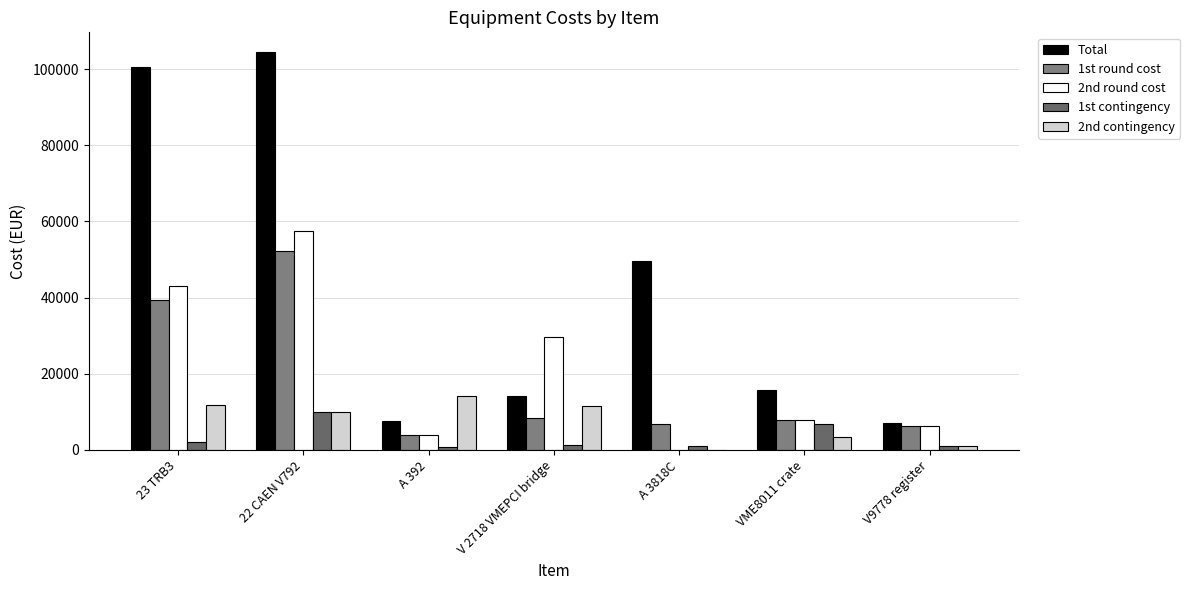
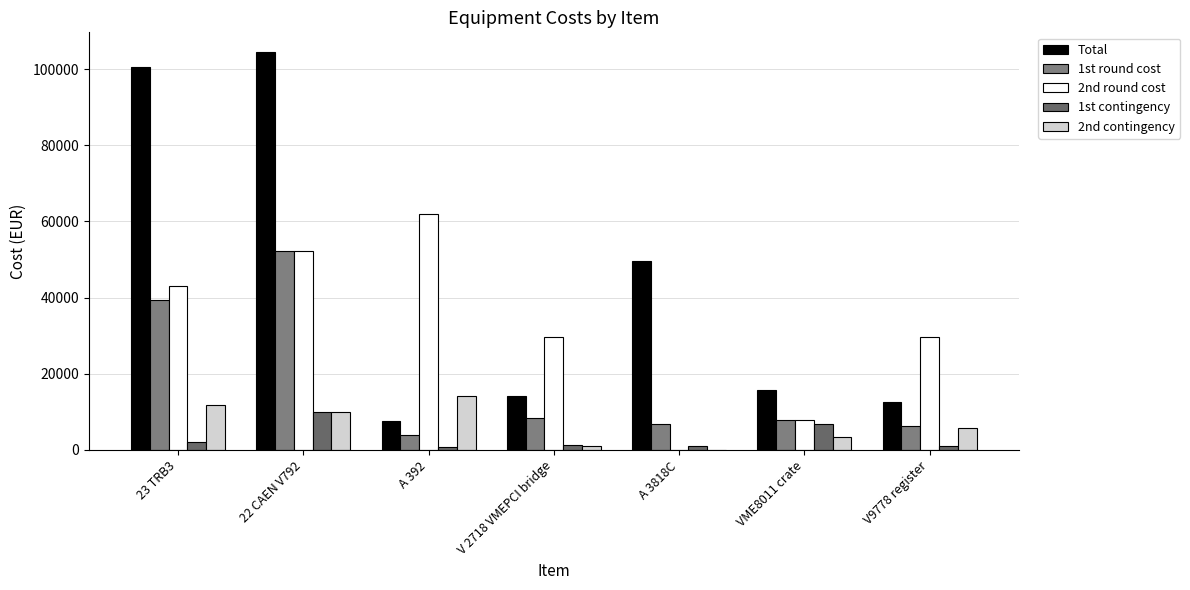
  {
    "Total": {
      "23 TRB3": 101000,
      "22 CAEN V792": 104000,
      "A 392": 8000,
      "V 2718 VMEPCI bridge": 14000,
      "A 3818C": 50000,
      "VME8011 crate": 16000,
-     "V9778 register": 7000
+     "V9778 register": 13000
    },
    "2nd round cost": {
      "23 TRB3": 43000,
-     "22 CAEN V792": 57000,
-     "A 392": 4000,
+     "22 CAEN V792": 52000,
+     "A 392": 62000,
      "V 2718 VMEPCI bridge": 30000,
      "A 3818C": 0,
      "VME8011 crate": 8000,
-     "V9778 register": 6000
+     "V9778 register": 30000
    },
    "2nd contingency": {
      "23 TRB3": 12000,
      "22 CAEN V792": 10000,
      "A 392": 14000,
-     "V 2718 VMEPCI bridge": 11000,
+     "V 2718 VMEPCI bridge": 1000,
      "A 3818C": 0,
      "VME8011 crate": 3000,
-     "V9778 register": 1000
+     "V9778 register": 6000
    }
  }
